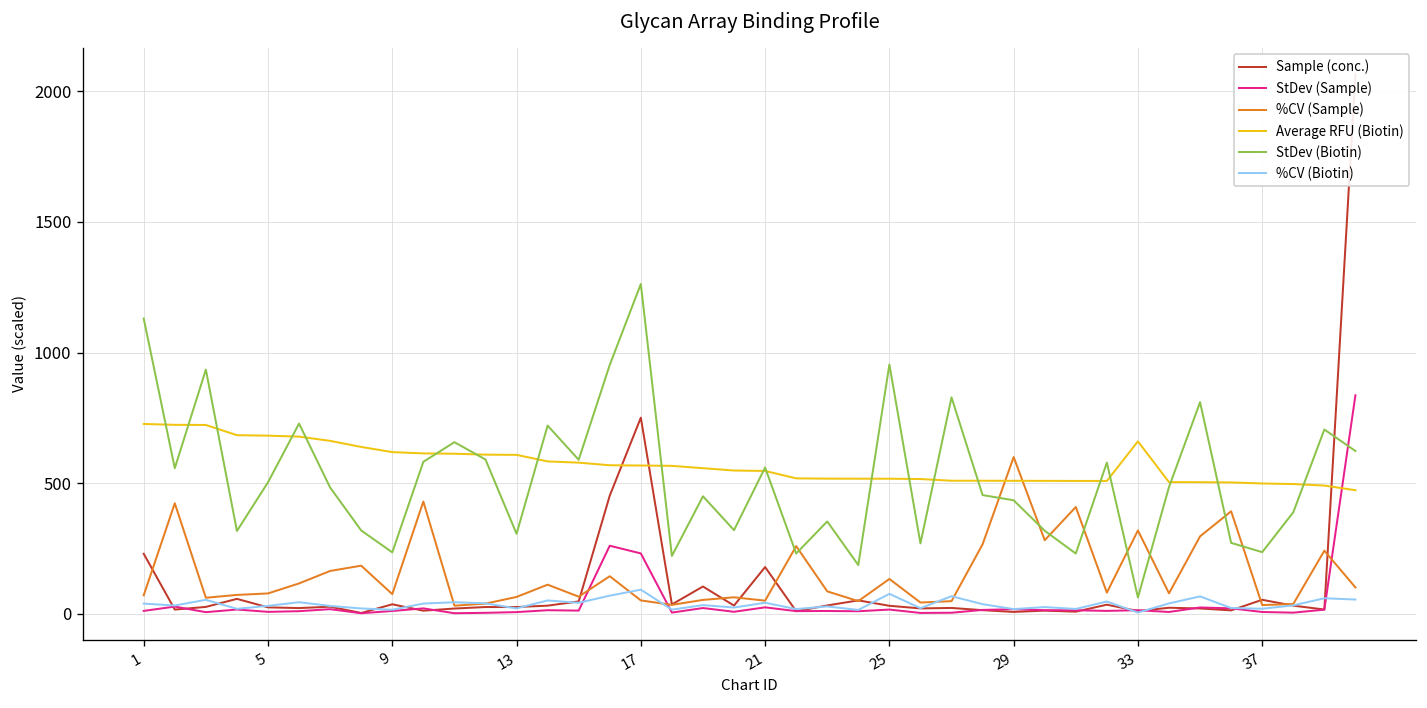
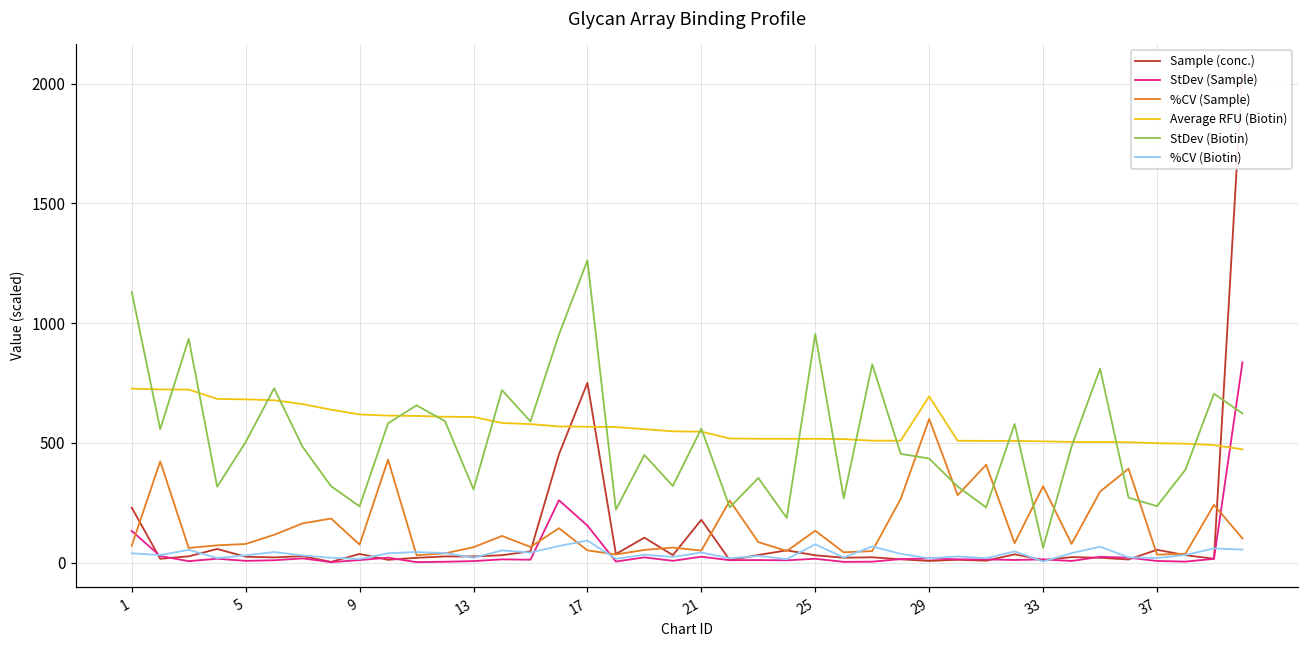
  {
    "Sample (conc.)": {
      "1": 230,
      "9": 40,
      "17": 750,
      "21": 180,
      "25": 30,
      "37": 50
    },
    "StDev (Sample)": {
-     "1": 10,
+     "1": 130,
      "5": 10,
      "13": 10,
-     "17": 230,
+     "17": 150,
      "21": 30,
      "25": 20,
      "37": 10
    },
    "%CV (Sample)": {
      "1": 70,
      "5": 80,
      "9": 80,
      "13": 60,
      "17": 50,
      "25": 130,
      "29": 600,
      "33": 320,
      "37": 30
    },
    "Average RFU (Biotin)": {
      "1": 730,
      "5": 680,
      "9": 620,
      "13": 610,
      "17": 570,
      "21": 550,
      "25": 520,
-     "29": 510,
-     "33": 660,
+     "29": 690,
+     "33": 510,
      "37": 500
    },
    "StDev (Biotin)": {
      "1": 1130,
      "5": 500,
      "9": 240,
      "13": 310,
      "17": 1260,
      "21": 560,
      "25": 950,
      "29": 430,
      "33": 60,
      "37": 240
    },
    "%CV (Biotin)": {
      "1": 40,
      "17": 90,
      "25": 80,
      "37": 20
    }
  }
